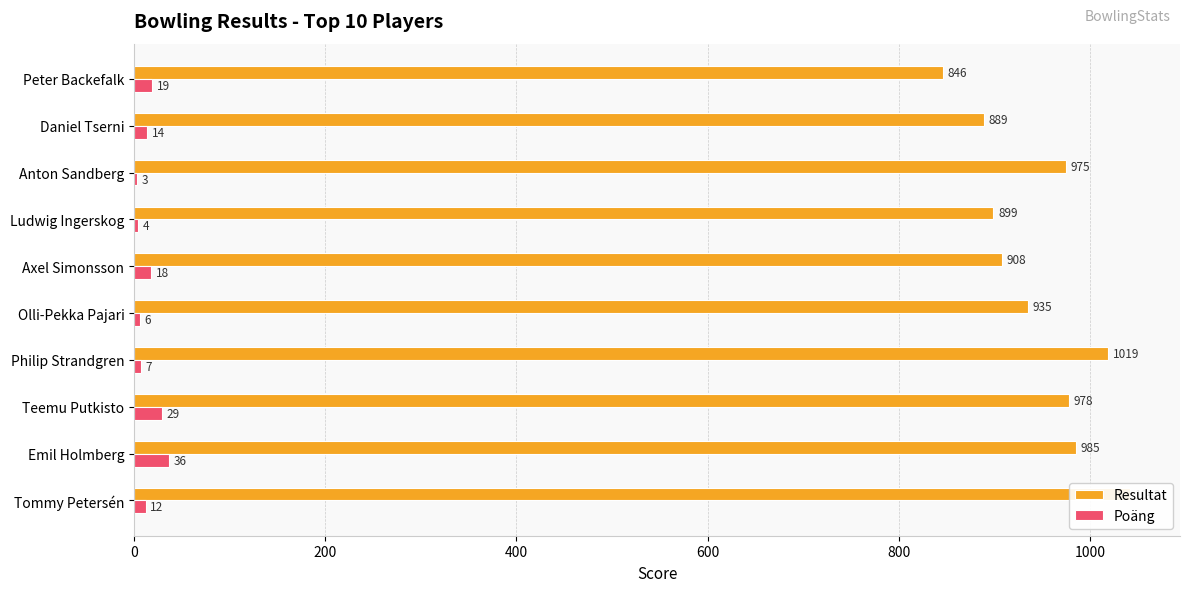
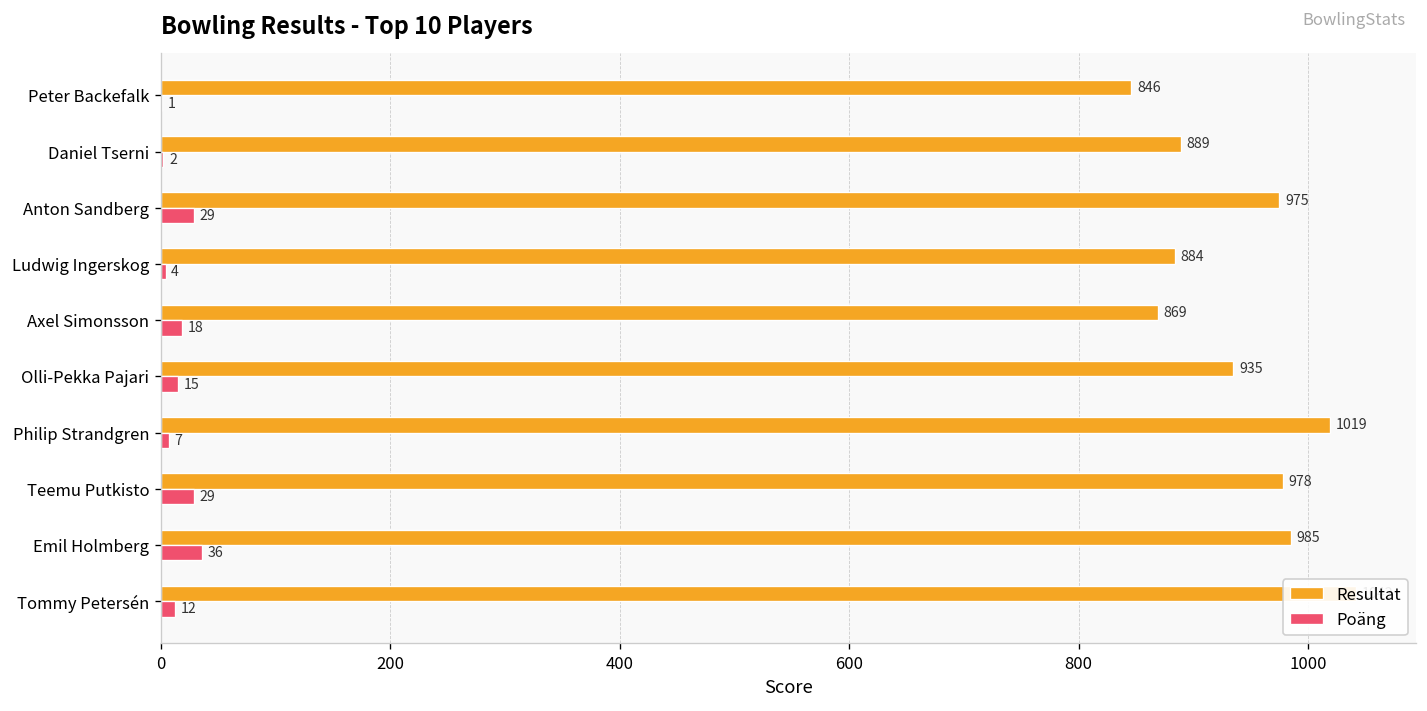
  {
    "Resultat": {
      "Peter Backefalk": 846,
      "Daniel Tserni": 889,
      "Anton Sandberg": 975,
-     "Ludwig Ingerskog": 899,
-     "Axel Simonsson": 908,
+     "Ludwig Ingerskog": 884,
+     "Axel Simonsson": 869,
      "Olli-Pekka Pajari": 935,
      "Philip Strandgren": 1019,
      "Teemu Putkisto": 978,
      "Emil Holmberg": 985
    },
    "Poäng": {
-     "Peter Backefalk": 19,
-     "Daniel Tserni": 14,
-     "Anton Sandberg": 3,
+     "Peter Backefalk": 1,
+     "Daniel Tserni": 2,
+     "Anton Sandberg": 29,
      "Ludwig Ingerskog": 4,
      "Axel Simonsson": 18,
-     "Olli-Pekka Pajari": 6,
+     "Olli-Pekka Pajari": 15,
      "Philip Strandgren": 7,
      "Teemu Putkisto": 29,
      "Emil Holmberg": 36,
      "Tommy Petersén": 12
    }
  }
